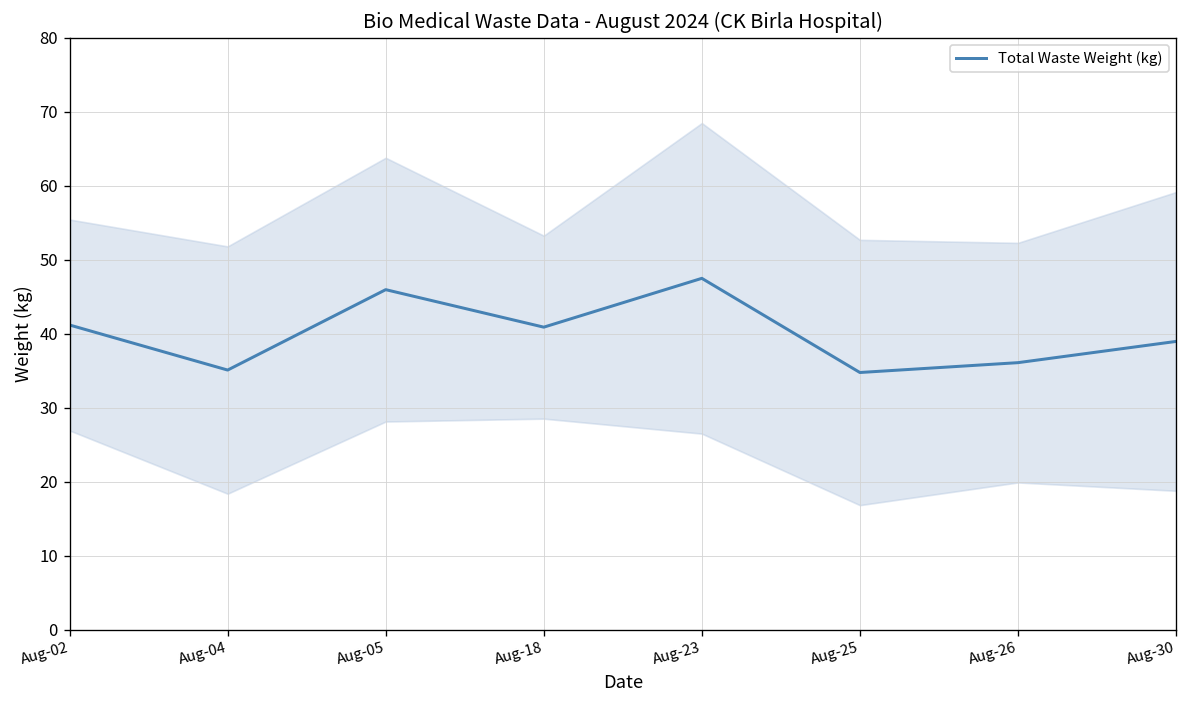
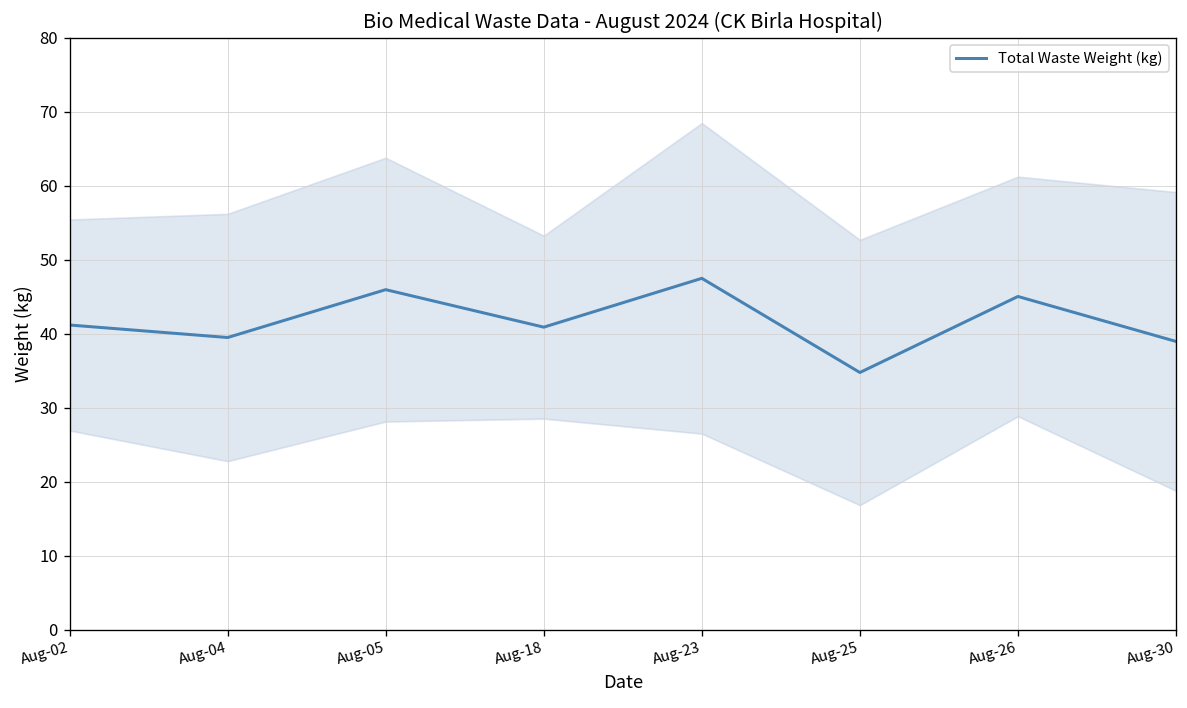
  {
    "Total Waste Weight (kg)": {
      "Aug-02": 41,
-     "Aug-04": 35,
+     "Aug-04": 39,
      "Aug-05": 46,
      "Aug-18": 41,
      "Aug-23": 47,
      "Aug-25": 35,
-     "Aug-26": 36,
+     "Aug-26": 45,
      "Aug-30": 39
    }
  }
